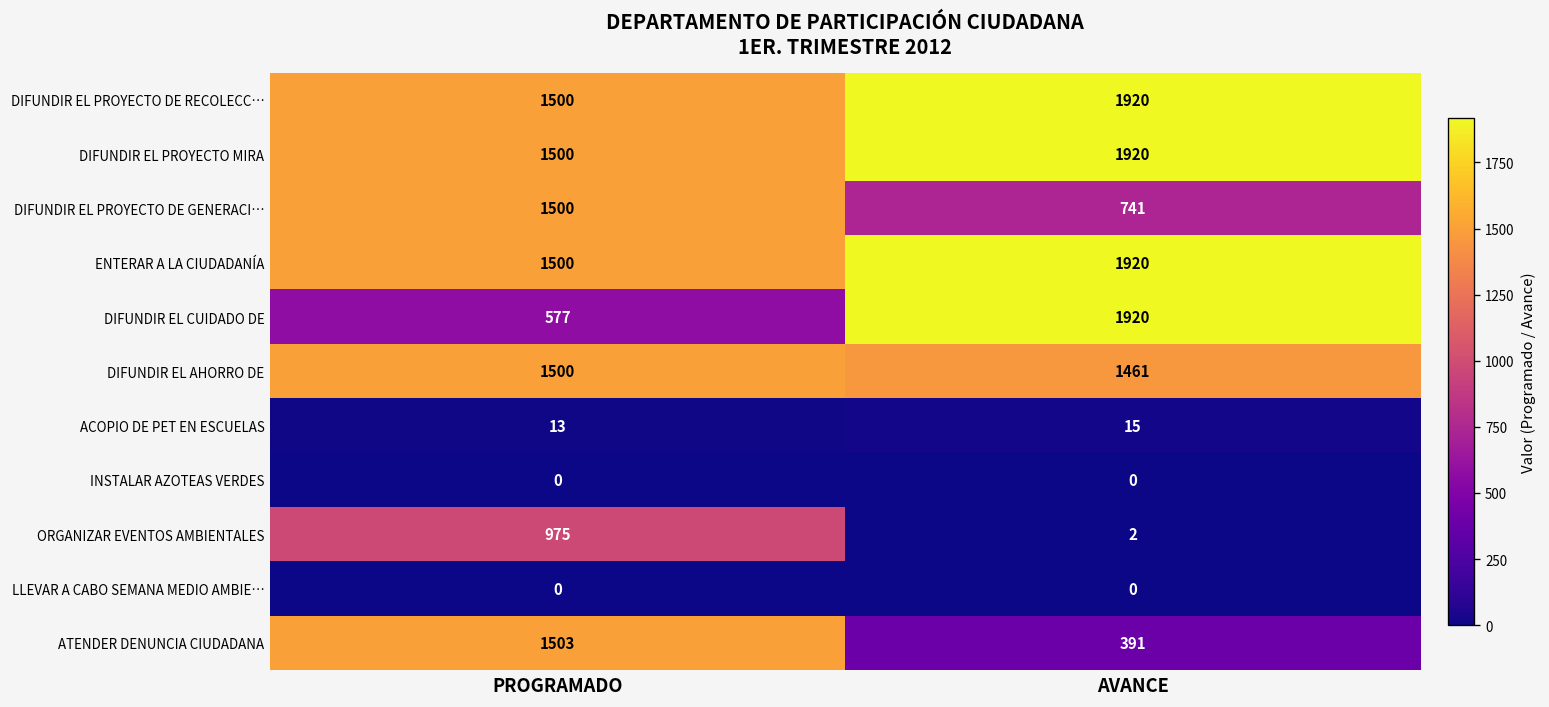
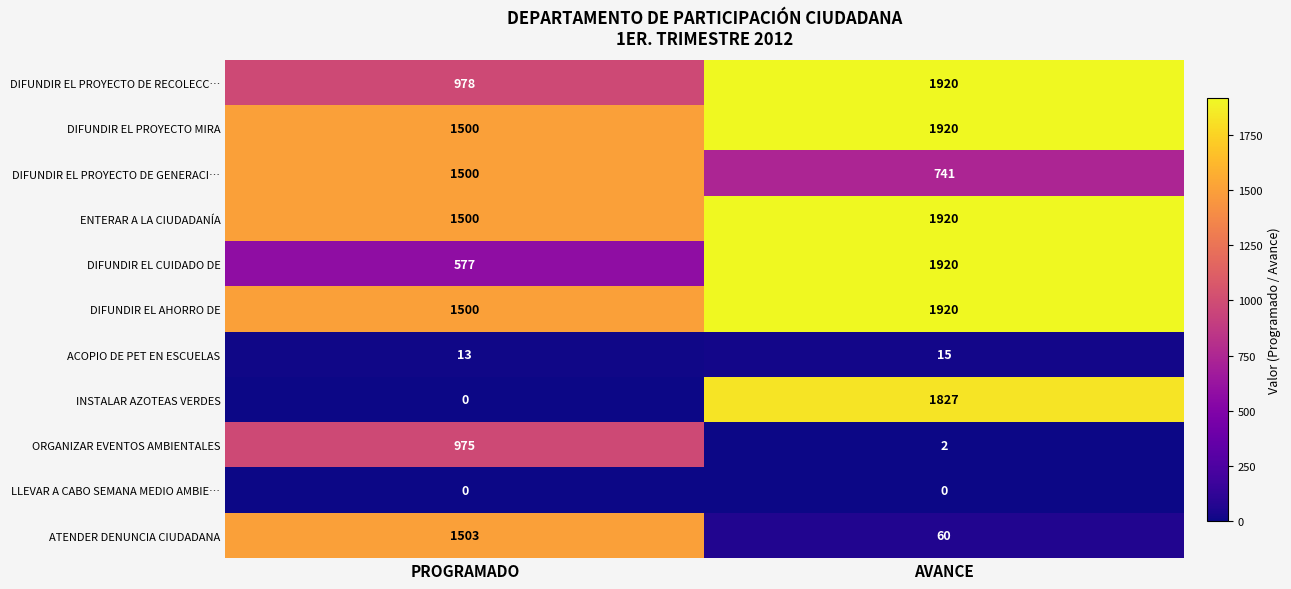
  {
    "DIFUNDIR EL PROYECTO DE RECOLECC…": {
-     "PROGRAMADO": 1500,
+     "PROGRAMADO": 978,
      "AVANCE": 1920
    },
    "DIFUNDIR EL PROYECTO MIRA": {
      "PROGRAMADO": 1500,
      "AVANCE": 1920
    },
    "DIFUNDIR EL PROYECTO DE GENERACI…": {
      "PROGRAMADO": 1500,
      "AVANCE": 741
    },
    "ENTERAR A LA CIUDADANÍA": {
      "PROGRAMADO": 1500,
      "AVANCE": 1920
    },
    "DIFUNDIR EL CUIDADO DE": {
      "PROGRAMADO": 577,
      "AVANCE": 1920
    },
    "DIFUNDIR EL AHORRO DE": {
      "PROGRAMADO": 1500,
-     "AVANCE": 1461
+     "AVANCE": 1920
    },
    "ACOPIO DE PET EN ESCUELAS": {
      "PROGRAMADO": 13,
      "AVANCE": 15
    },
    "INSTALAR AZOTEAS VERDES": {
      "PROGRAMADO": 0,
-     "AVANCE": 0
+     "AVANCE": 1827
    },
    "ORGANIZAR EVENTOS AMBIENTALES": {
      "PROGRAMADO": 975,
      "AVANCE": 2
    },
    "LLEVAR A CABO SEMANA MEDIO AMBIE…": {
      "PROGRAMADO": 0,
      "AVANCE": 0
    },
    "ATENDER DENUNCIA CIUDADANA": {
      "PROGRAMADO": 1503,
-     "AVANCE": 391
+     "AVANCE": 60
    }
  }
